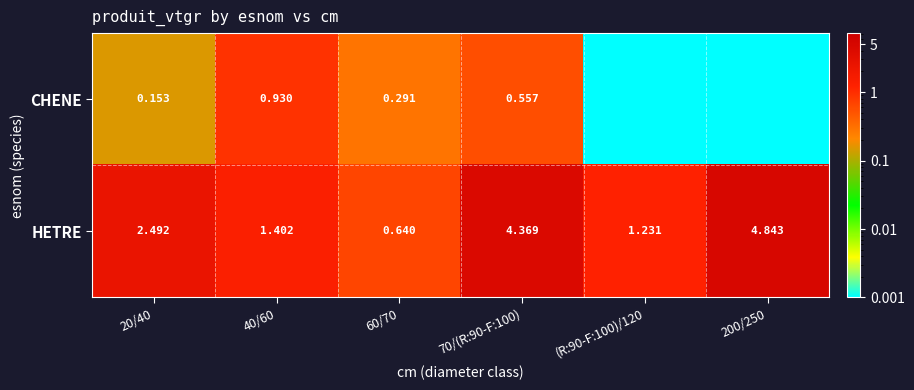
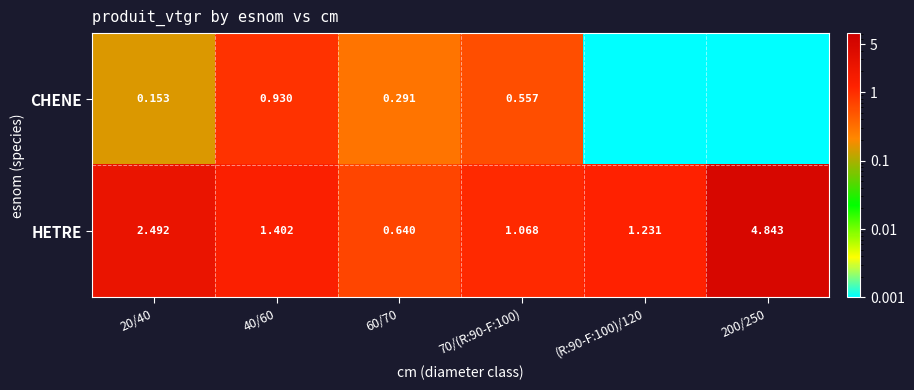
  {
    "CHENE": {
      "20/40": 0.153,
      "40/60": 0.930,
      "60/70": 0.291,
      "70/(R:90-F:100)": 0.557
    },
    "HETRE": {
      "20/40": 2.492,
      "40/60": 1.402,
      "60/70": 0.640,
-     "70/(R:90-F:100)": 4.369,
+     "70/(R:90-F:100)": 1.068,
      "(R:90-F:100)/120": 1.231,
      "200/250": 4.843
    }
  }
